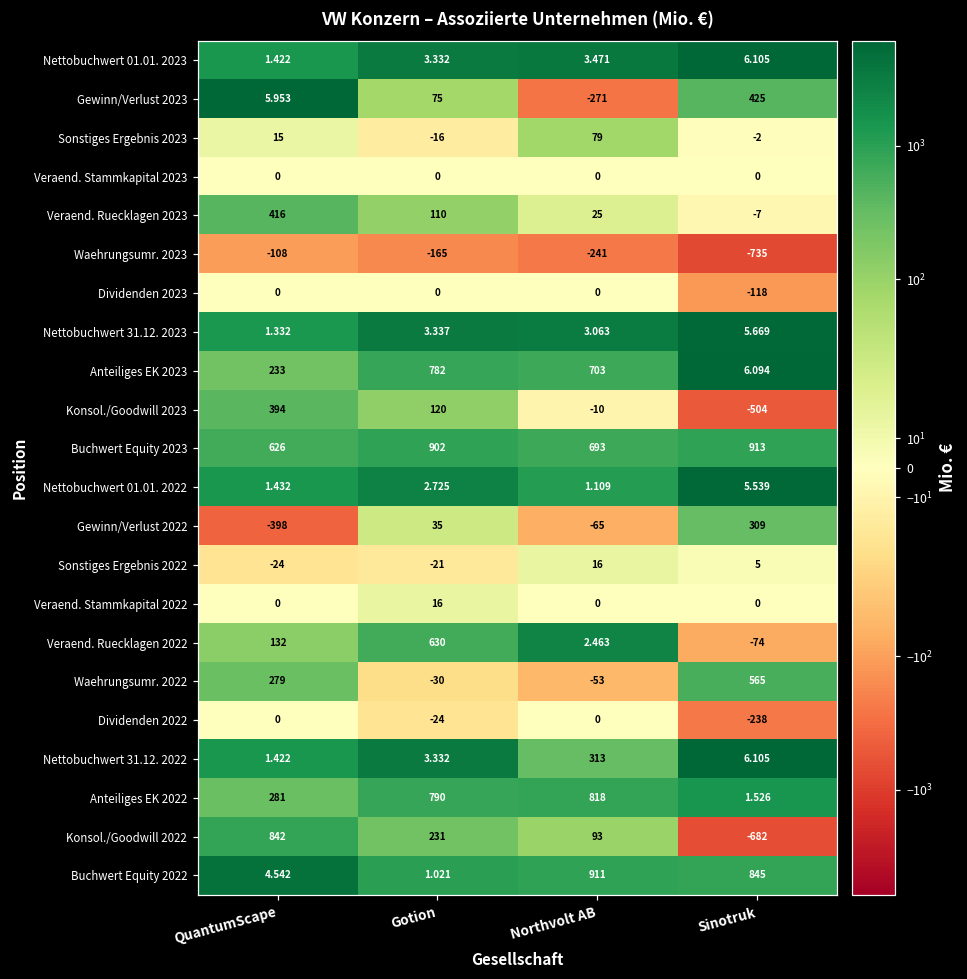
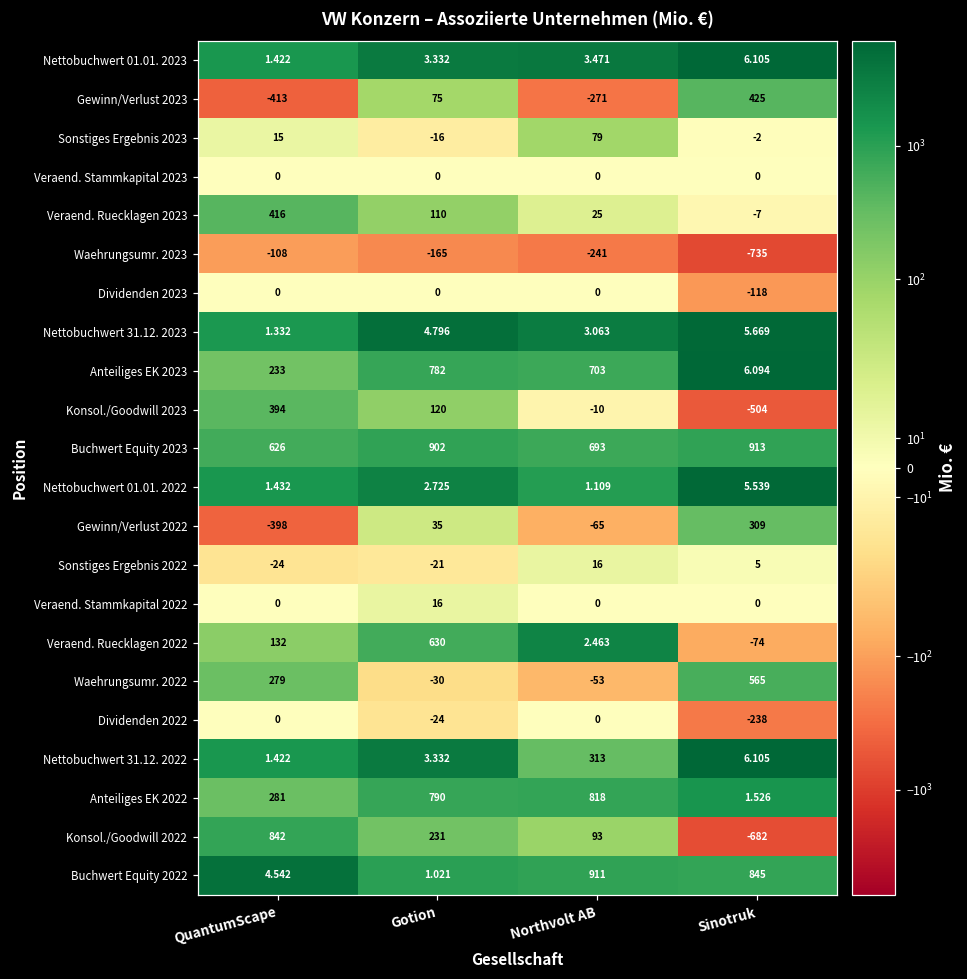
  {
    "Nettobuchwert 01.01. 2023": {
      "QuantumScape": 1.422,
      "Gotion": 3.332,
      "Northvolt AB": 3.471,
      "Sinotruk": 6.105
    },
    "Gewinn/Verlust 2023": {
-     "QuantumScape": 5.953,
+     "QuantumScape": -413,
      "Gotion": 75,
      "Northvolt AB": -271,
      "Sinotruk": 425
    },
    "Sonstiges Ergebnis 2023": {
      "QuantumScape": 15,
      "Gotion": -16,
      "Northvolt AB": 79,
      "Sinotruk": -2
    },
    "Veraend. Stammkapital 2023": {
      "QuantumScape": 0,
      "Gotion": 0,
      "Northvolt AB": 0,
      "Sinotruk": 0
    },
    "Veraend. Ruecklagen 2023": {
      "QuantumScape": 416,
      "Gotion": 110,
      "Northvolt AB": 25,
      "Sinotruk": -7
    },
    "Waehrungsumr. 2023": {
      "QuantumScape": -108,
      "Gotion": -165,
      "Northvolt AB": -241,
      "Sinotruk": -735
    },
    "Dividenden 2023": {
      "QuantumScape": 0,
      "Gotion": 0,
      "Northvolt AB": 0,
      "Sinotruk": -118
    },
    "Nettobuchwert 31.12. 2023": {
      "QuantumScape": 1.332,
-     "Gotion": 3.337,
+     "Gotion": 4.796,
      "Northvolt AB": 3.063,
      "Sinotruk": 5.669
    },
    "Anteiliges EK 2023": {
      "QuantumScape": 233,
      "Gotion": 782,
      "Northvolt AB": 703,
      "Sinotruk": 6.094
    },
    "Konsol./Goodwill 2023": {
      "QuantumScape": 394,
      "Gotion": 120,
      "Northvolt AB": -10,
      "Sinotruk": -504
    },
    "Buchwert Equity 2023": {
      "QuantumScape": 626,
      "Gotion": 902,
      "Northvolt AB": 693,
      "Sinotruk": 913
    },
    "Nettobuchwert 01.01. 2022": {
      "QuantumScape": 1.432,
      "Gotion": 2.725,
      "Northvolt AB": 1.109,
      "Sinotruk": 5.539
    },
    "Gewinn/Verlust 2022": {
      "QuantumScape": -398,
      "Gotion": 35,
      "Northvolt AB": -65,
      "Sinotruk": 309
    },
    "Sonstiges Ergebnis 2022": {
      "QuantumScape": -24,
      "Gotion": -21,
      "Northvolt AB": 16,
      "Sinotruk": 5
    },
    "Veraend. Stammkapital 2022": {
      "QuantumScape": 0,
      "Gotion": 16,
      "Northvolt AB": 0,
      "Sinotruk": 0
    },
    "Veraend. Ruecklagen 2022": {
      "QuantumScape": 132,
      "Gotion": 630,
      "Northvolt AB": 2.463,
      "Sinotruk": -74
    },
    "Waehrungsumr. 2022": {
      "QuantumScape": 279,
      "Gotion": -30,
      "Northvolt AB": -53,
      "Sinotruk": 565
    },
    "Dividenden 2022": {
      "QuantumScape": 0,
      "Gotion": -24,
      "Northvolt AB": 0,
      "Sinotruk": -238
    },
    "Nettobuchwert 31.12. 2022": {
      "QuantumScape": 1.422,
      "Gotion": 3.332,
      "Northvolt AB": 313,
      "Sinotruk": 6.105
    },
    "Anteiliges EK 2022": {
      "QuantumScape": 281,
      "Gotion": 790,
      "Northvolt AB": 818,
      "Sinotruk": 1.526
    },
    "Konsol./Goodwill 2022": {
      "QuantumScape": 842,
      "Gotion": 231,
      "Northvolt AB": 93,
      "Sinotruk": -682
    },
    "Buchwert Equity 2022": {
      "QuantumScape": 4.542,
      "Gotion": 1.021,
      "Northvolt AB": 911,
      "Sinotruk": 845
    }
  }
